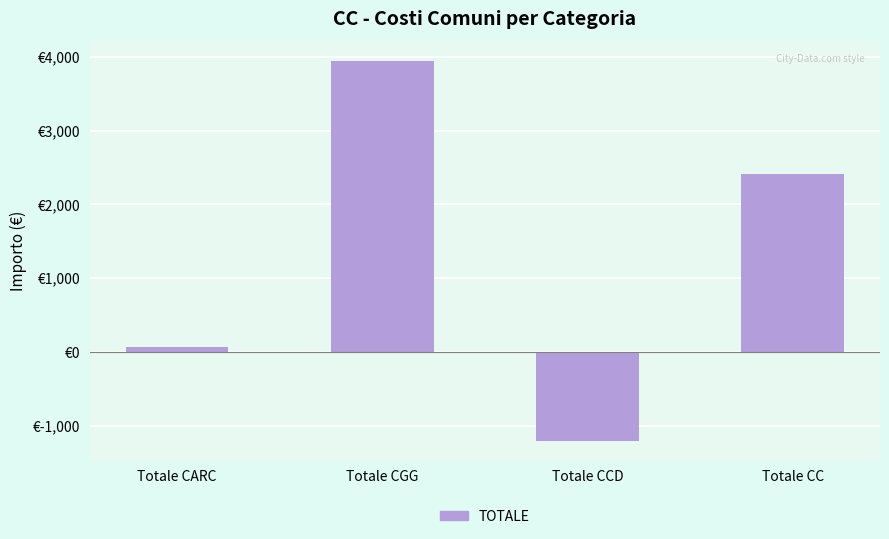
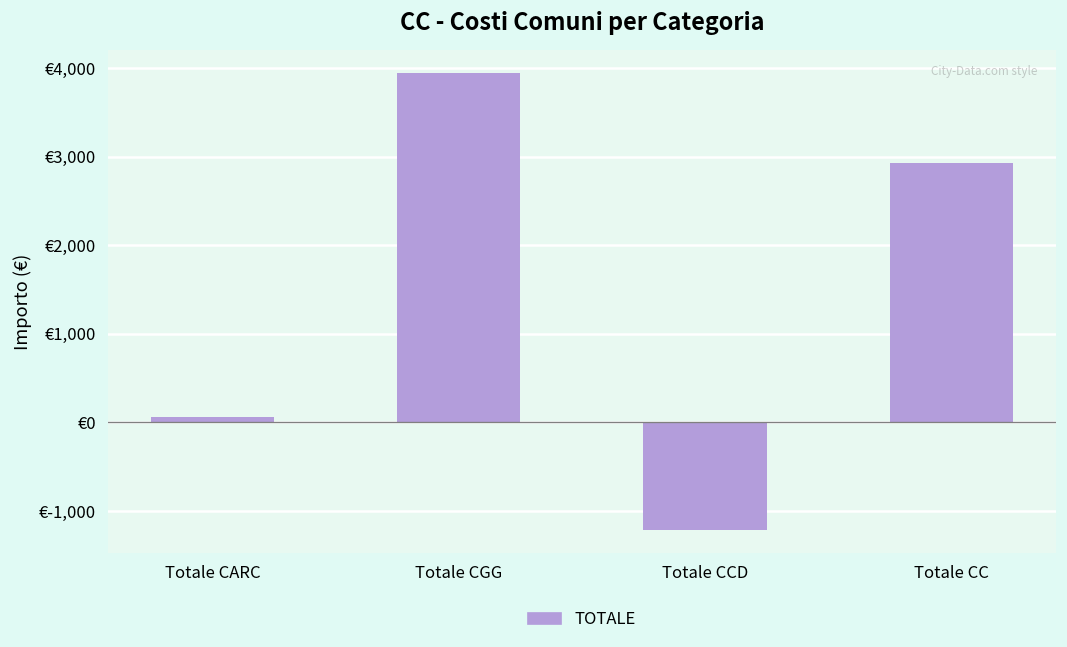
  {
    "Totale CARC": "€100",
    "Totale CGG": "€3,900",
    "Totale CCD": "€-1,200",
-   "Totale CC": "€2,400"
+   "Totale CC": "€2,900"
  }
